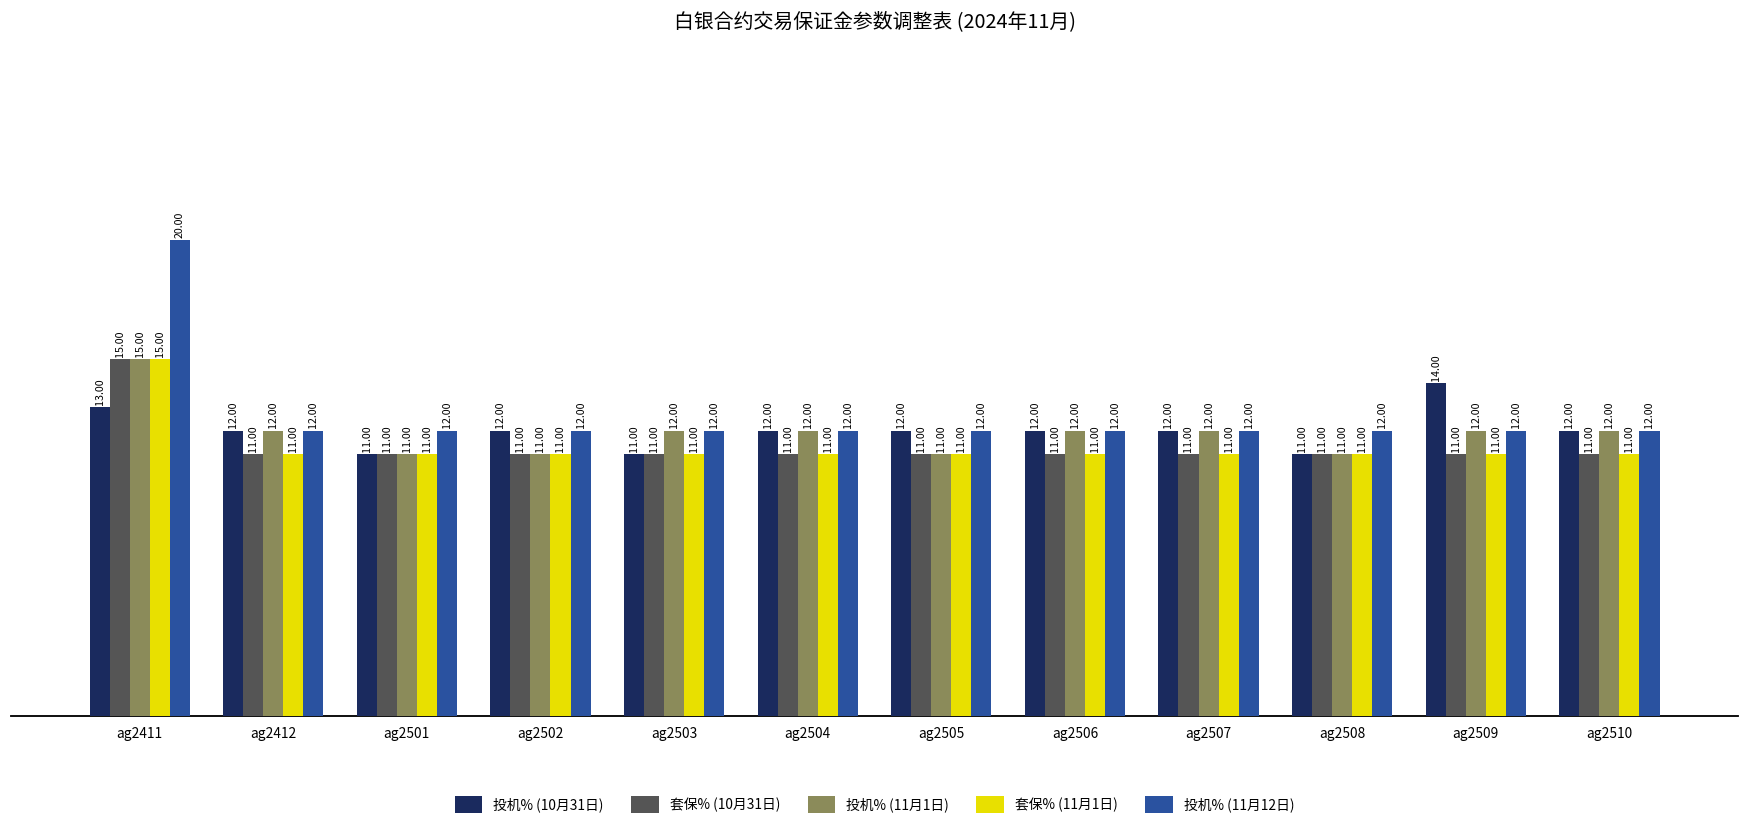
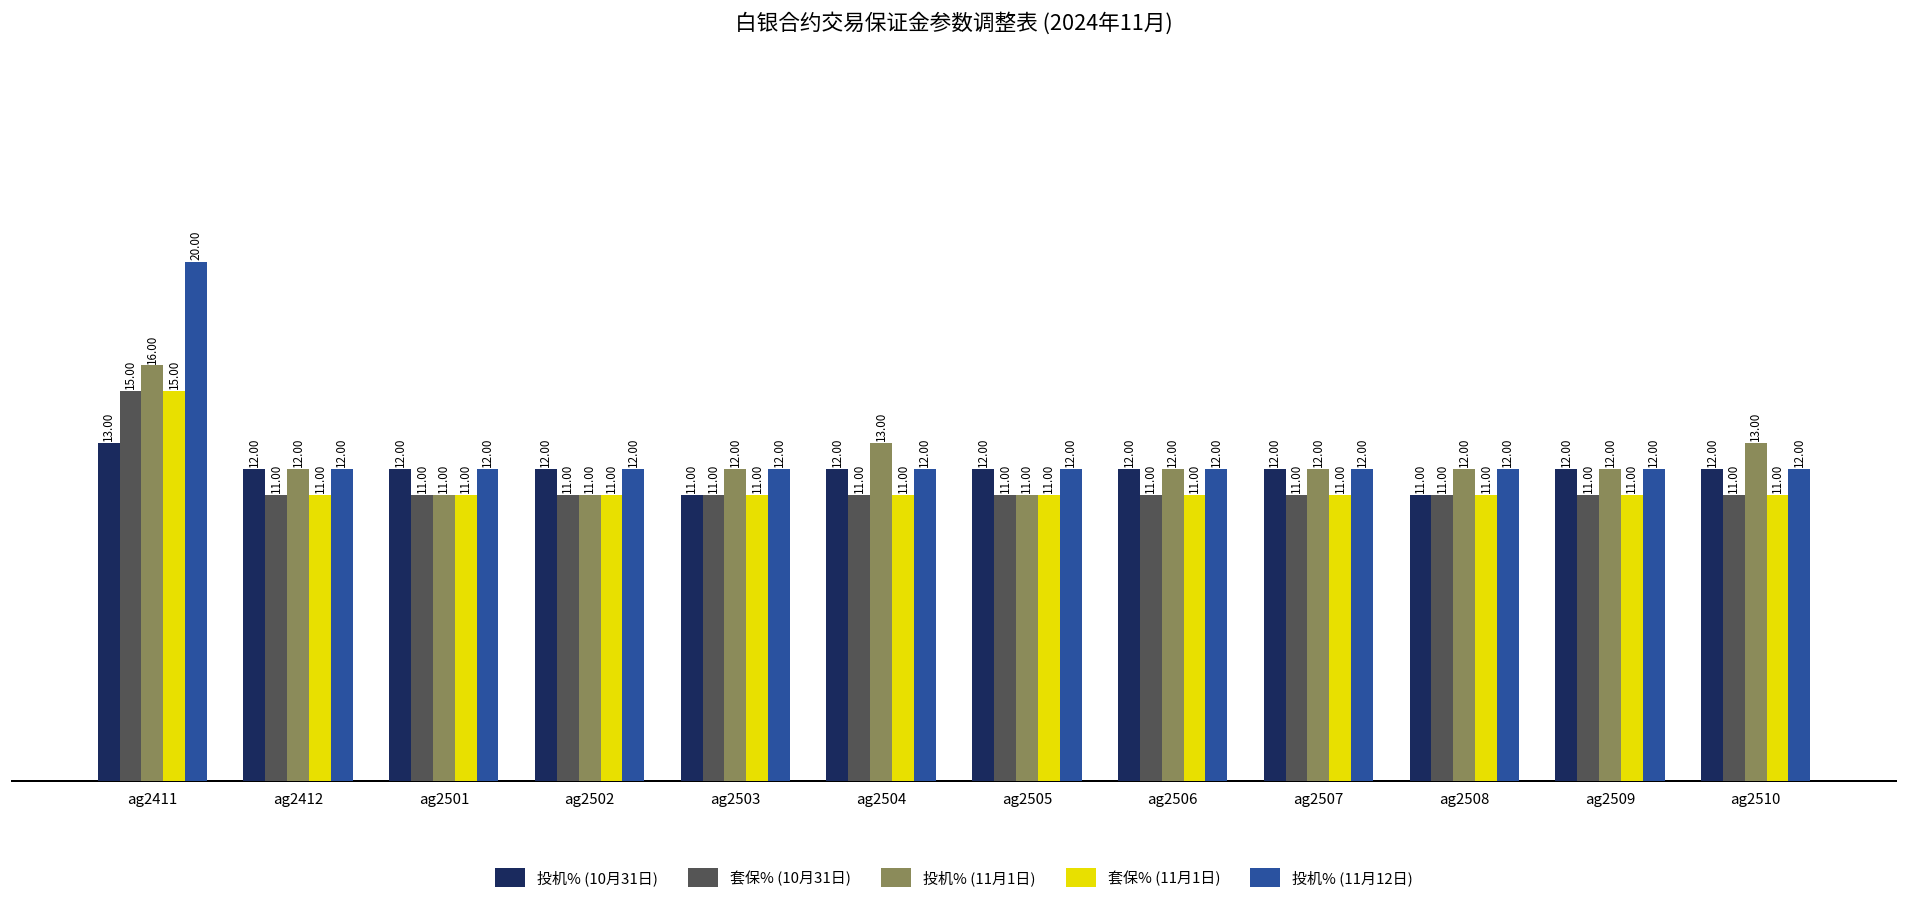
  {
    "投机% (10月31日)": {
      "ag2411": 13.00,
      "ag2412": 12.00,
-     "ag2501": 11.00,
+     "ag2501": 12.00,
      "ag2502": 12.00,
      "ag2503": 11.00,
      "ag2504": 12.00,
      "ag2505": 12.00,
      "ag2506": 12.00,
      "ag2507": 12.00,
      "ag2508": 11.00,
-     "ag2509": 14.00,
+     "ag2509": 12.00,
      "ag2510": 12.00
    },
    "套保% (10月31日)": {
      "ag2411": 15.00,
      "ag2412": 11.00,
      "ag2501": 11.00,
      "ag2502": 11.00,
      "ag2503": 11.00,
      "ag2504": 11.00,
      "ag2505": 11.00,
      "ag2506": 11.00,
      "ag2507": 11.00,
      "ag2508": 11.00,
      "ag2509": 11.00,
      "ag2510": 11.00
    },
    "投机% (11月1日)": {
-     "ag2411": 15.00,
+     "ag2411": 16.00,
      "ag2412": 12.00,
      "ag2501": 11.00,
      "ag2502": 11.00,
      "ag2503": 12.00,
-     "ag2504": 12.00,
+     "ag2504": 13.00,
      "ag2505": 11.00,
      "ag2506": 12.00,
      "ag2507": 12.00,
-     "ag2508": 11.00,
+     "ag2508": 12.00,
      "ag2509": 12.00,
-     "ag2510": 12.00
+     "ag2510": 13.00
    },
    "套保% (11月1日)": {
      "ag2411": 15.00,
      "ag2412": 11.00,
      "ag2501": 11.00,
      "ag2502": 11.00,
      "ag2503": 11.00,
      "ag2504": 11.00,
      "ag2505": 11.00,
      "ag2506": 11.00,
      "ag2507": 11.00,
      "ag2508": 11.00,
      "ag2509": 11.00,
      "ag2510": 11.00
    },
    "投机% (11月12日)": {
      "ag2411": 20.00,
      "ag2412": 12.00,
      "ag2501": 12.00,
      "ag2502": 12.00,
      "ag2503": 12.00,
      "ag2504": 12.00,
      "ag2505": 12.00,
      "ag2506": 12.00,
      "ag2507": 12.00,
      "ag2508": 12.00,
      "ag2509": 12.00,
      "ag2510": 12.00
    }
  }
